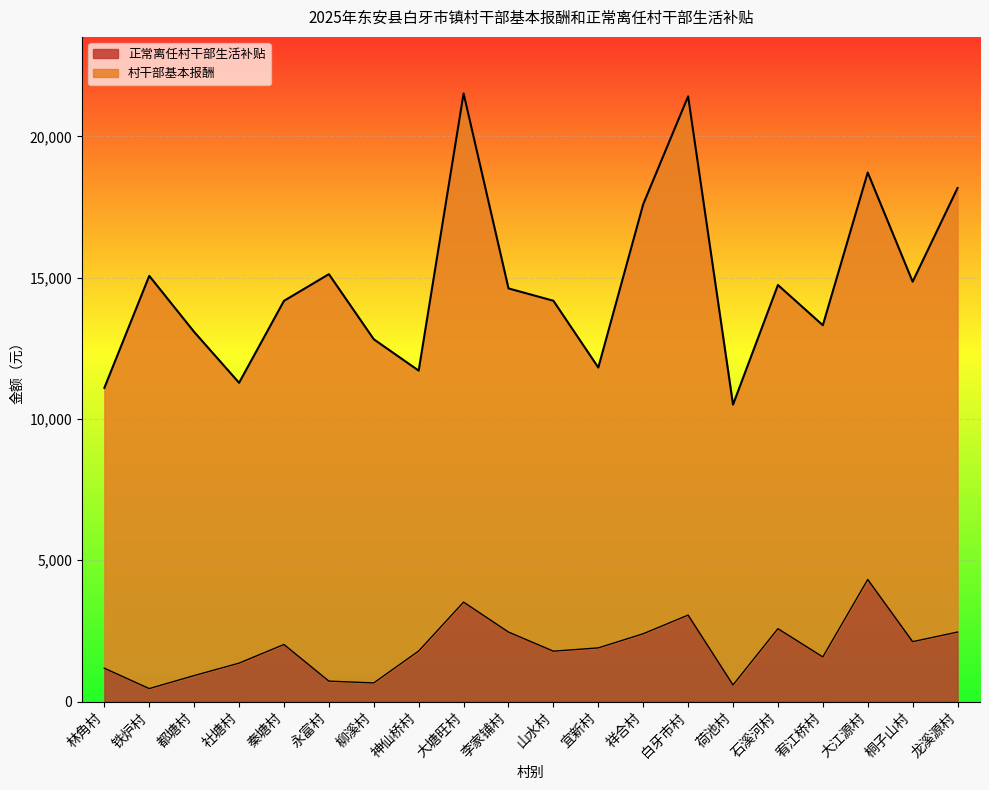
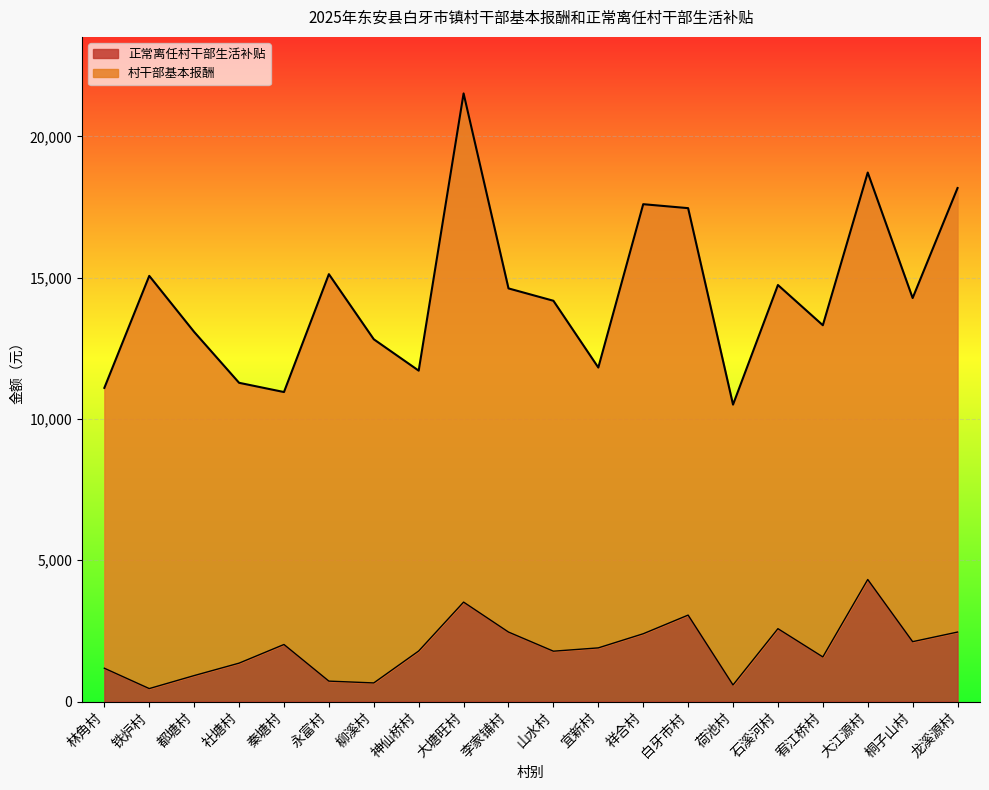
  {
    "正常离任村干部生活补贴": {
      "林角村": "1,200",
      "铁炉村": "500",
      "都塘村": "900",
      "社塘村": "1,400",
      "秦塘村": "2,000",
      "永富村": "700",
      "柳溪村": "700",
      "神仙桥村": "1,800",
      "大塘旺村": "3,500",
      "李家铺村": "2,500",
      "山水村": "1,800",
      "宜新村": "1,900",
      "祥合村": "2,400",
      "白牙市村": "3,100",
      "荷池村": "600",
      "石溪河村": "2,600",
      "宥江桥村": "1,600",
      "大江源村": "4,300",
      "桐子山村": "2,100",
      "龙溪源村": "2,500"
    },
    "村干部基本报酬": {
      "林角村": "9,900",
      "铁炉村": "14,600",
      "都塘村": "12,200",
      "社塘村": "9,900",
-     "秦塘村": "12,200",
+     "秦塘村": "8,900",
      "永富村": "14,400",
      "柳溪村": "12,200",
      "神仙桥村": "9,900",
      "大塘旺村": "18,000",
      "李家铺村": "12,200",
      "山水村": "12,400",
      "宜新村": "9,900",
      "祥合村": "15,200",
-     "白牙市村": "18,400",
+     "白牙市村": "14,400",
      "荷池村": "9,900",
      "石溪河村": "12,200",
      "宥江桥村": "11,700",
      "大江源村": "14,400",
-     "桐子山村": "12,700",
+     "桐子山村": "12,200",
      "龙溪源村": "15,700"
    }
  }
